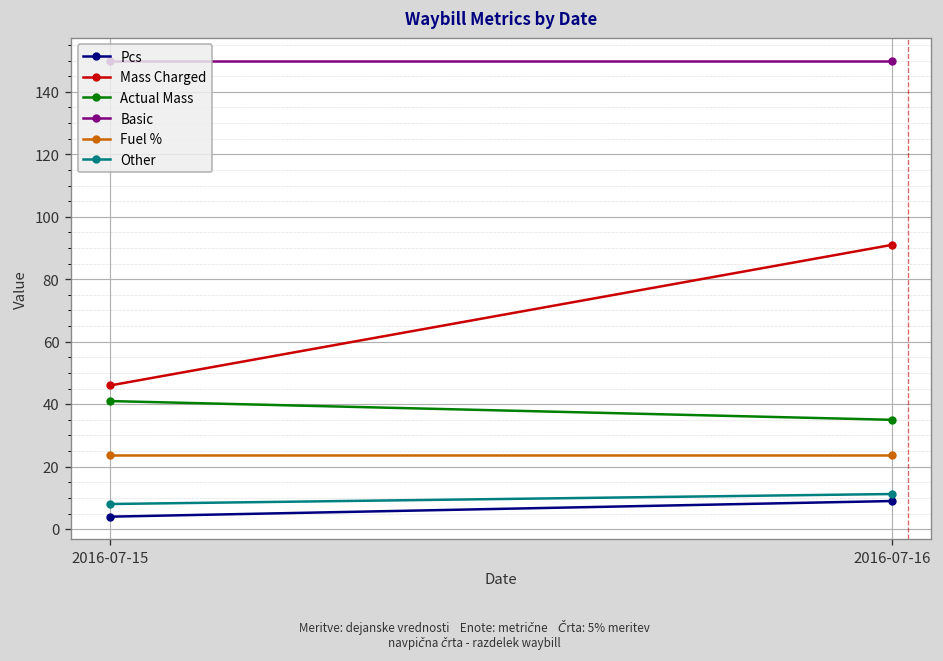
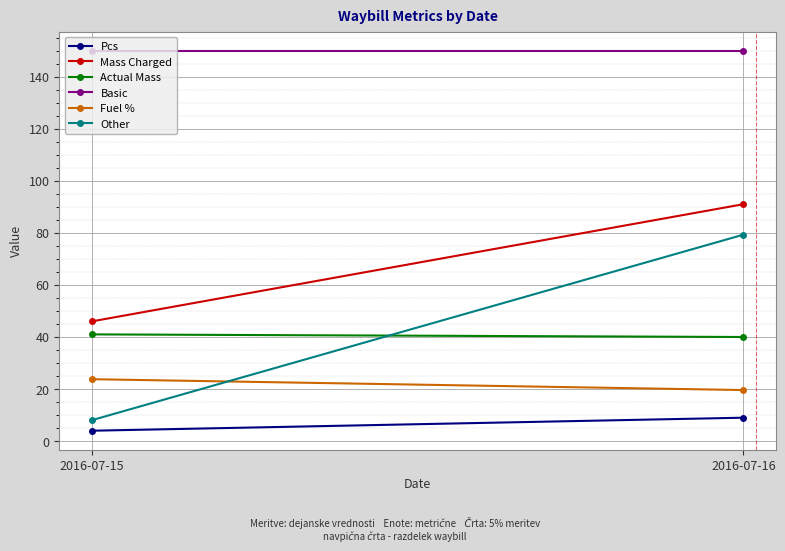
  {
    "Pcs": {
      "2016-07-15": 4,
      "2016-07-16": 9
    },
    "Mass Charged": {
      "2016-07-15": 46,
      "2016-07-16": 91
    },
    "Actual Mass": {
      "2016-07-15": 41,
-     "2016-07-16": 35
+     "2016-07-16": 40
    },
    "Basic": {
      "2016-07-16": 150
    },
    "Fuel %": {
      "2016-07-15": 24,
-     "2016-07-16": 24
+     "2016-07-16": 20
    },
    "Other": {
      "2016-07-15": 8,
-     "2016-07-16": 11
+     "2016-07-16": 79
    }
  }
